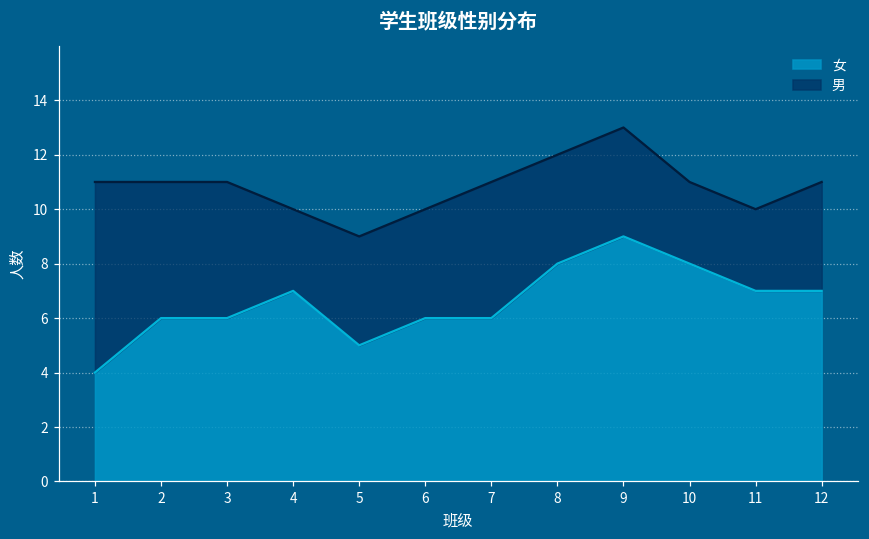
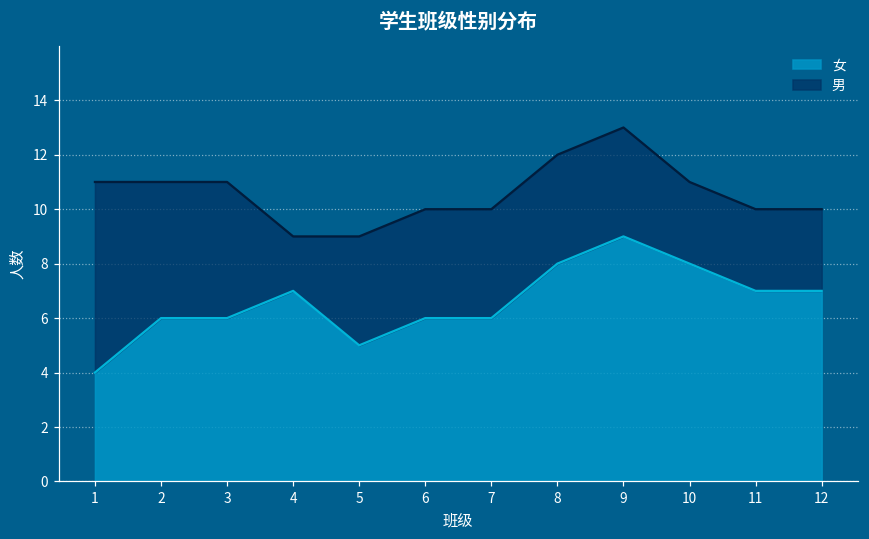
  {
    "女": {
      "1": 4,
      "2": 6,
      "3": 6,
      "4": 7,
      "5": 5,
      "6": 6,
      "7": 6,
      "8": 8,
      "9": 9,
      "10": 8,
      "11": 7,
      "12": 7
    },
    "男": {
      "1": 7,
      "2": 5,
      "3": 5,
-     "4": 3,
+     "4": 2,
      "5": 4,
      "6": 4,
-     "7": 5,
+     "7": 4,
      "8": 4,
      "9": 4,
      "10": 3,
      "11": 3,
-     "12": 4
+     "12": 3
    }
  }
